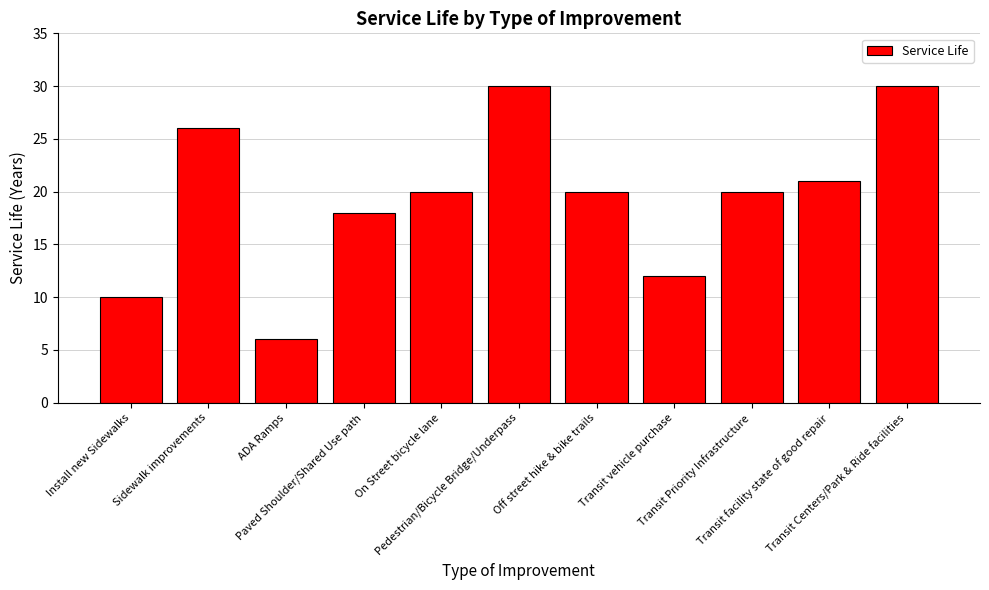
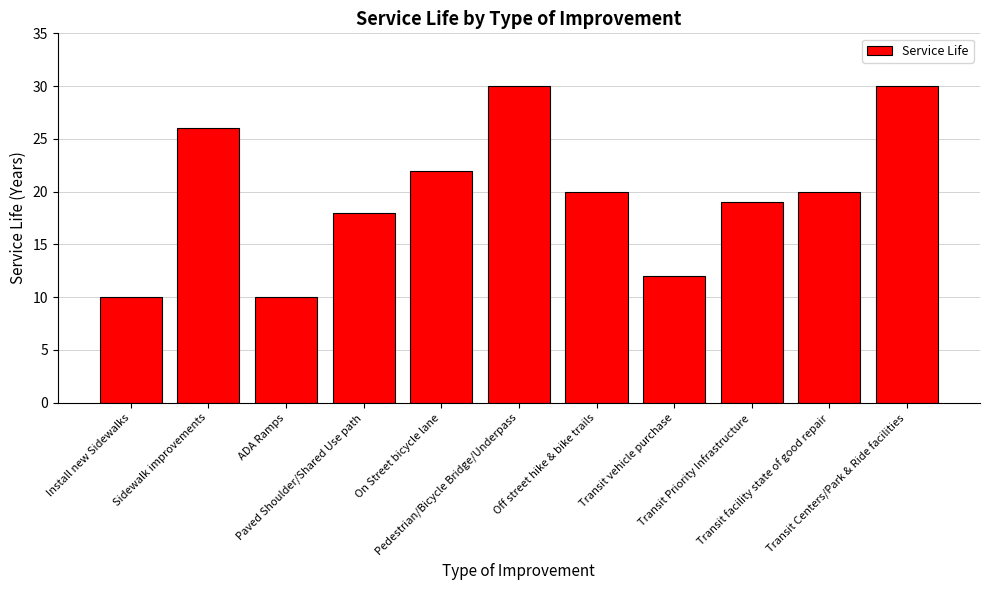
  {
    "Install new Sidewalks": 10,
    "Sidewalk improvements": 26,
-   "ADA Ramps": 6,
+   "ADA Ramps": 10,
    "Paved Shoulder/Shared Use path": 18,
-   "On Street bicycle lane": 20,
+   "On Street bicycle lane": 22,
    "Pedestrian/Bicycle Bridge/Underpass": 30,
    "Off street hike & bike trails": 20,
    "Transit vehicle purchase": 12,
-   "Transit Priority Infrastructure": 20,
-   "Transit facility state of good repair": 21,
+   "Transit Priority Infrastructure": 19,
+   "Transit facility state of good repair": 20,
    "Transit Centers/Park & Ride facilities": 30
  }
